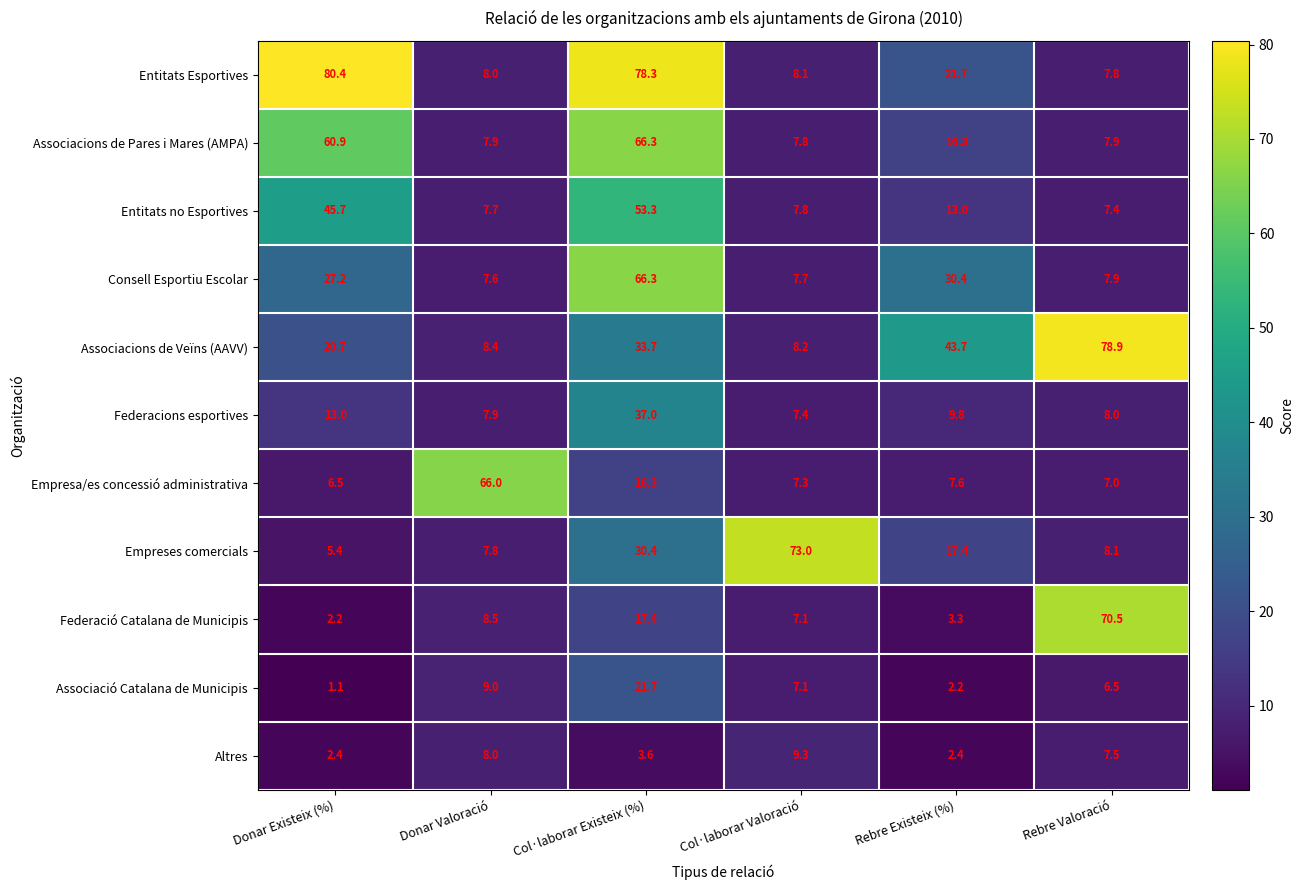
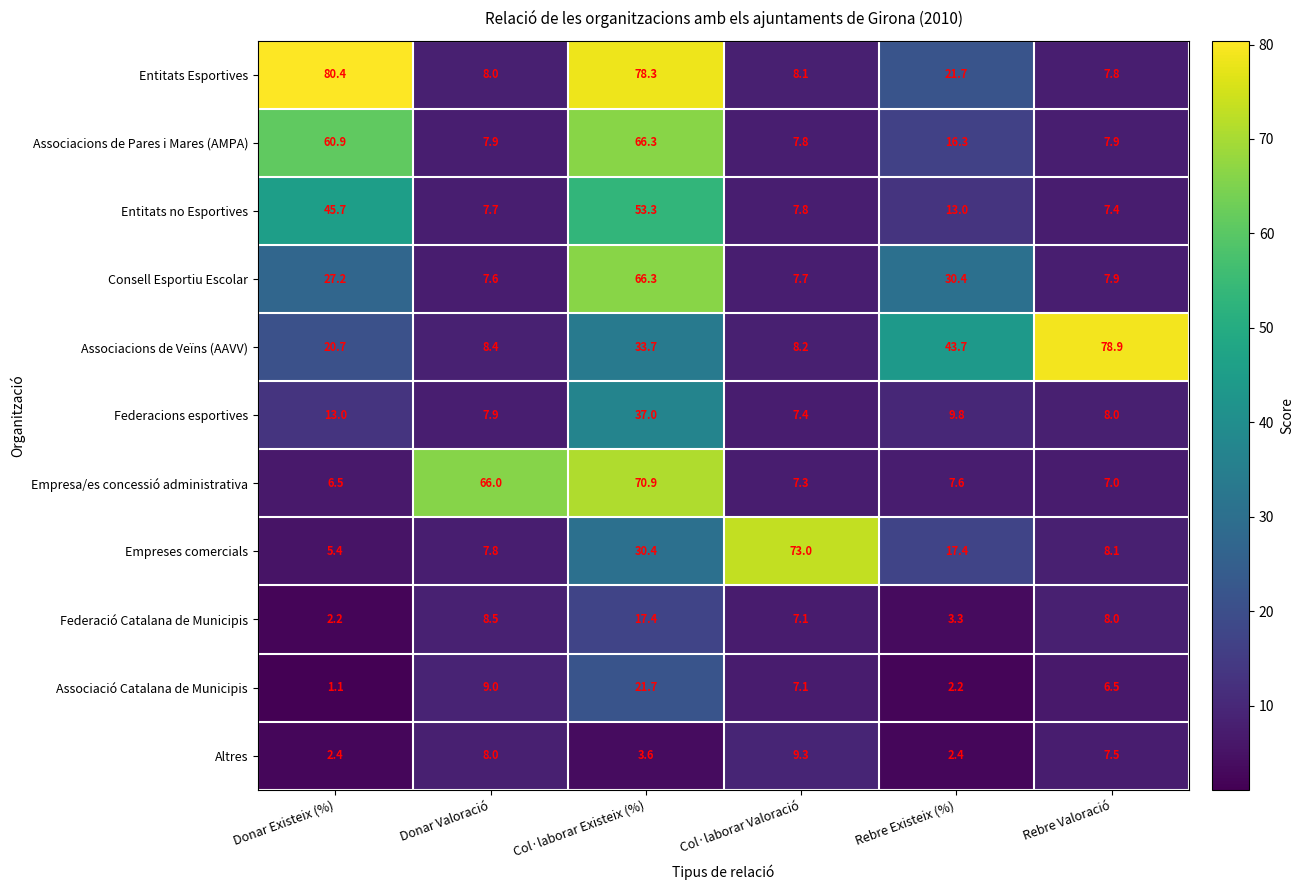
  {
    "Entitats Esportives": {
      "Donar Existeix (%)": 80.4,
      "Donar Valoració": 8.0,
      "Col·laborar Existeix (%)": 78.3,
      "Col·laborar Valoració": 8.1,
      "Rebre Existeix (%)": 21.7,
      "Rebre Valoració": 7.8
    },
    "Associacions de Pares i Mares (AMPA)": {
      "Donar Existeix (%)": 60.9,
      "Donar Valoració": 7.9,
      "Col·laborar Existeix (%)": 66.3,
      "Col·laborar Valoració": 7.8,
      "Rebre Existeix (%)": 16.3,
      "Rebre Valoració": 7.9
    },
    "Entitats no Esportives": {
      "Donar Existeix (%)": 45.7,
      "Donar Valoració": 7.7,
      "Col·laborar Existeix (%)": 53.3,
      "Col·laborar Valoració": 7.8,
      "Rebre Existeix (%)": 13.0,
      "Rebre Valoració": 7.4
    },
    "Consell Esportiu Escolar": {
      "Donar Existeix (%)": 27.2,
      "Donar Valoració": 7.6,
      "Col·laborar Existeix (%)": 66.3,
      "Col·laborar Valoració": 7.7,
      "Rebre Existeix (%)": 30.4,
      "Rebre Valoració": 7.9
    },
    "Associacions de Veïns (AAVV)": {
      "Donar Existeix (%)": 20.7,
      "Donar Valoració": 8.4,
      "Col·laborar Existeix (%)": 33.7,
      "Col·laborar Valoració": 8.2,
      "Rebre Existeix (%)": 43.7,
      "Rebre Valoració": 78.9
    },
    "Federacions esportives": {
      "Donar Existeix (%)": 13.0,
      "Donar Valoració": 7.9,
      "Col·laborar Existeix (%)": 37.0,
      "Col·laborar Valoració": 7.4,
      "Rebre Existeix (%)": 9.8,
      "Rebre Valoració": 8.0
    },
    "Empresa/es concessió administrativa": {
      "Donar Existeix (%)": 6.5,
      "Donar Valoració": 66.0,
-     "Col·laborar Existeix (%)": 16.3,
+     "Col·laborar Existeix (%)": 70.9,
      "Col·laborar Valoració": 7.3,
      "Rebre Existeix (%)": 7.6,
      "Rebre Valoració": 7.0
    },
    "Empreses comercials": {
      "Donar Existeix (%)": 5.4,
      "Donar Valoració": 7.8,
      "Col·laborar Existeix (%)": 30.4,
      "Col·laborar Valoració": 73.0,
      "Rebre Existeix (%)": 17.4,
      "Rebre Valoració": 8.1
    },
    "Federació Catalana de Municipis": {
      "Donar Existeix (%)": 2.2,
      "Donar Valoració": 8.5,
      "Col·laborar Existeix (%)": 17.4,
      "Col·laborar Valoració": 7.1,
      "Rebre Existeix (%)": 3.3,
-     "Rebre Valoració": 70.5
+     "Rebre Valoració": 8.0
    },
    "Associació Catalana de Municipis": {
      "Donar Existeix (%)": 1.1,
      "Donar Valoració": 9.0,
      "Col·laborar Existeix (%)": 21.7,
      "Col·laborar Valoració": 7.1,
      "Rebre Existeix (%)": 2.2,
      "Rebre Valoració": 6.5
    },
    "Altres": {
      "Donar Existeix (%)": 2.4,
      "Donar Valoració": 8.0,
      "Col·laborar Existeix (%)": 3.6,
      "Col·laborar Valoració": 9.3,
      "Rebre Existeix (%)": 2.4,
      "Rebre Valoració": 7.5
    }
  }
